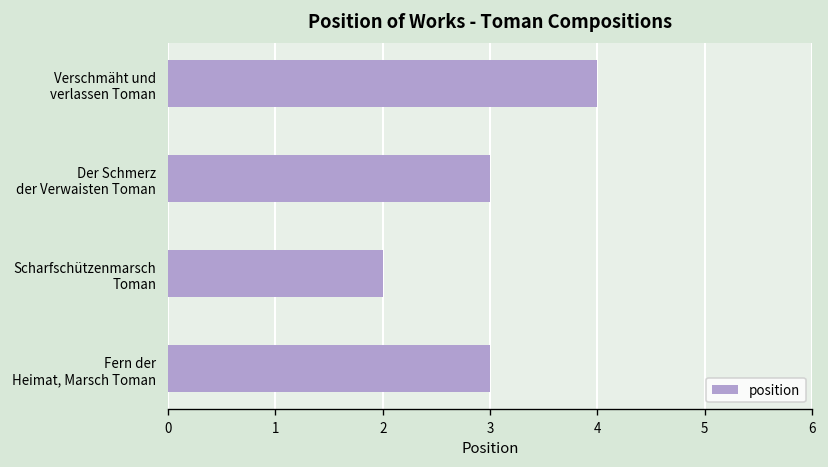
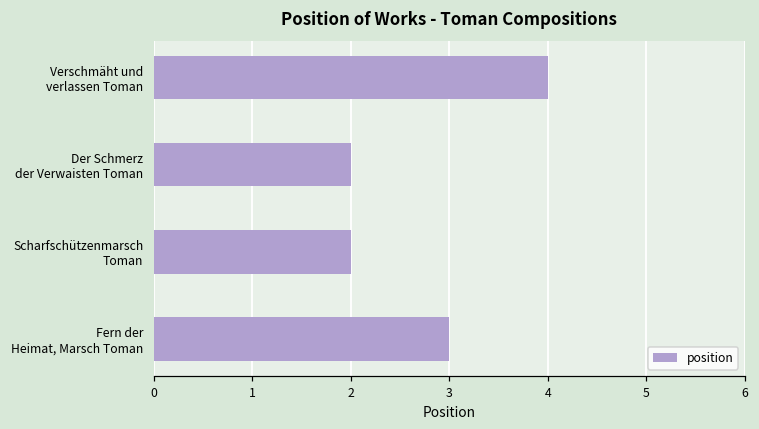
  {
    "Verschmäht und verlassen Toman": 4,
-   "Der Schmerz der Verwaisten Toman": 3,
+   "Der Schmerz der Verwaisten Toman": 2,
    "Scharfschützenmarsch Toman": 2,
    "Fern der Heimat, Marsch Toman": 3
  }
